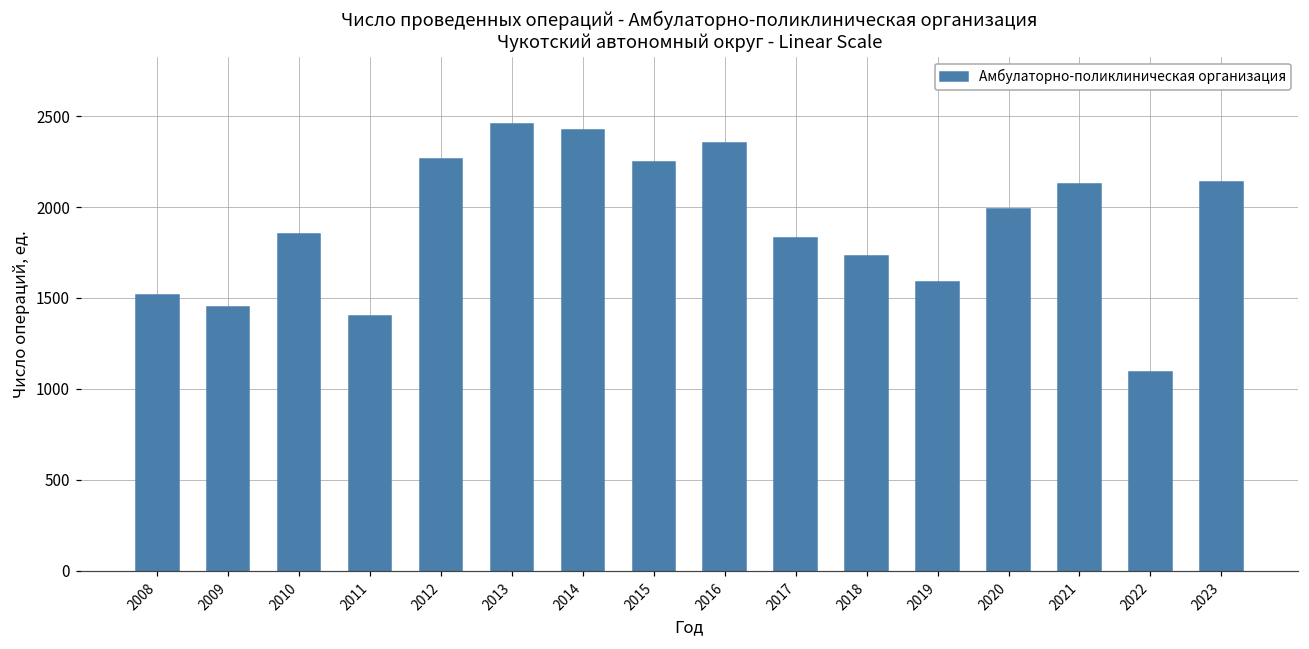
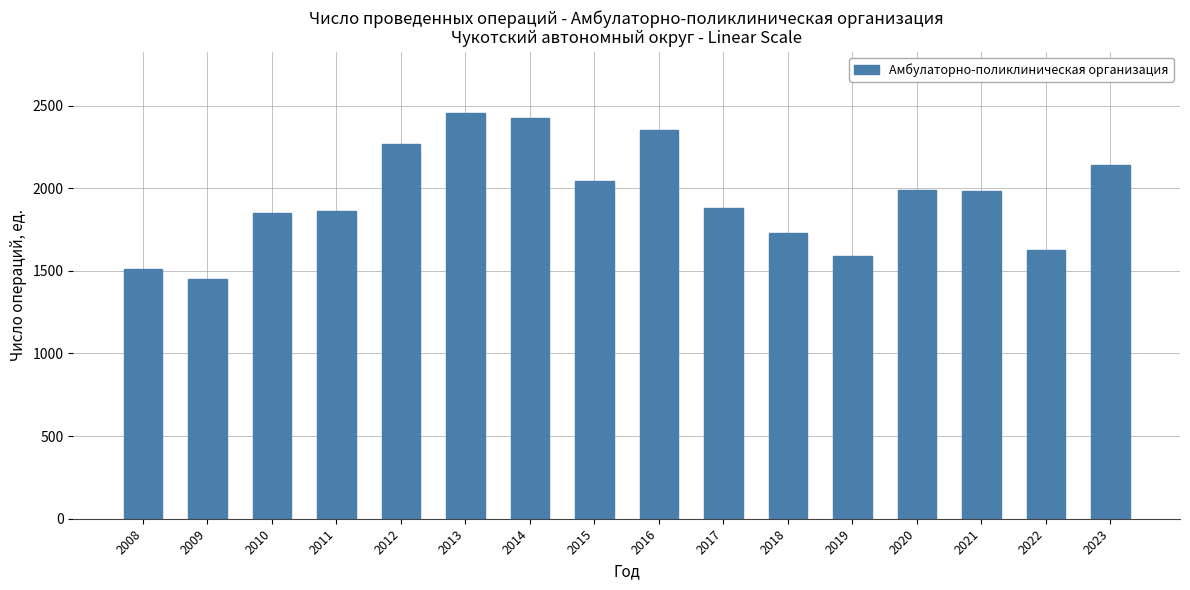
  {
    "2008": 1510,
    "2009": 1450,
    "2010": 1850,
-   "2011": 1400,
+   "2011": 1860,
    "2012": 2270,
    "2013": 2460,
    "2014": 2420,
-   "2015": 2250,
+   "2015": 2050,
    "2016": 2350,
-   "2017": 1830,
+   "2017": 1880,
    "2018": 1730,
    "2019": 1590,
    "2020": 1990,
-   "2021": 2130,
-   "2022": 1090,
+   "2021": 1980,
+   "2022": 1630,
    "2023": 2140
  }
